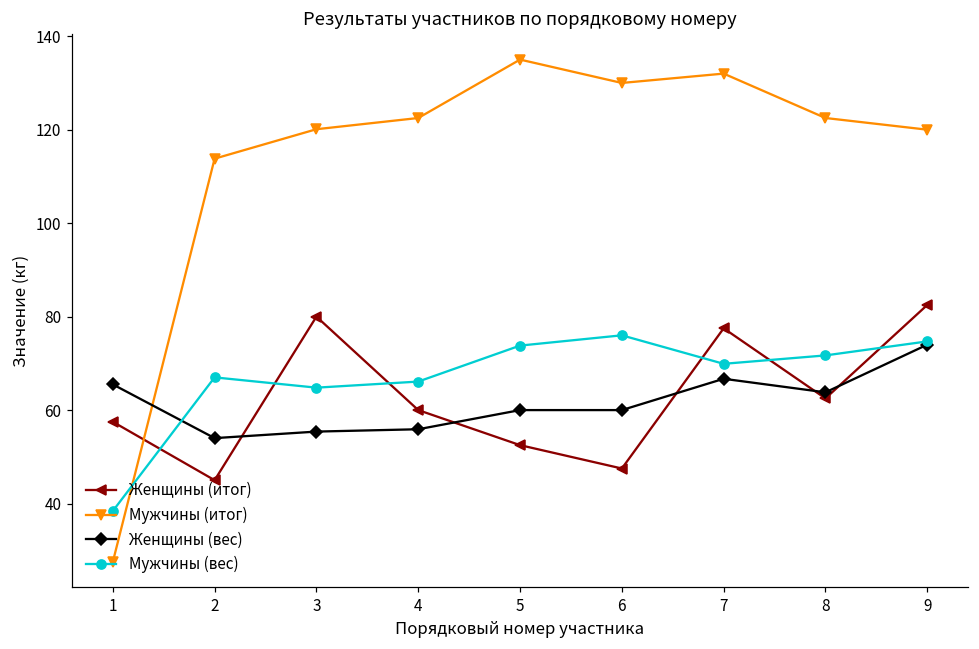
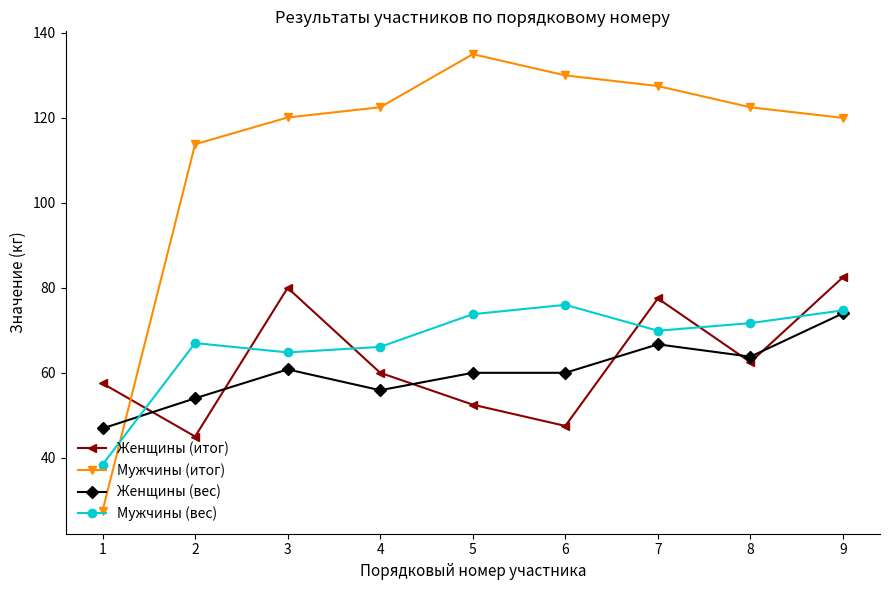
  {
    "Женщины (итог)": {
      "1": 58,
      "2": 45,
      "3": 80,
      "4": 60,
      "5": 53,
      "6": 48,
      "7": 78,
      "8": 63,
      "9": 83
    },
    "Мужчины (итог)": {
      "1": 28,
      "2": 114,
      "3": 120,
      "4": 123,
      "5": 135,
      "6": 130,
-     "7": 132,
+     "7": 128,
      "8": 123,
      "9": 120
    },
    "Женщины (вес)": {
-     "1": 66,
+     "1": 47,
      "2": 54,
-     "3": 55,
+     "3": 61,
      "4": 56,
      "5": 60,
      "6": 60,
      "7": 67,
      "8": 64,
      "9": 74
    },
    "Мужчины (вес)": {
      "1": 38,
      "2": 67,
      "3": 65,
      "4": 66,
      "5": 74,
      "6": 76,
      "7": 70,
      "8": 72,
      "9": 75
    }
  }
